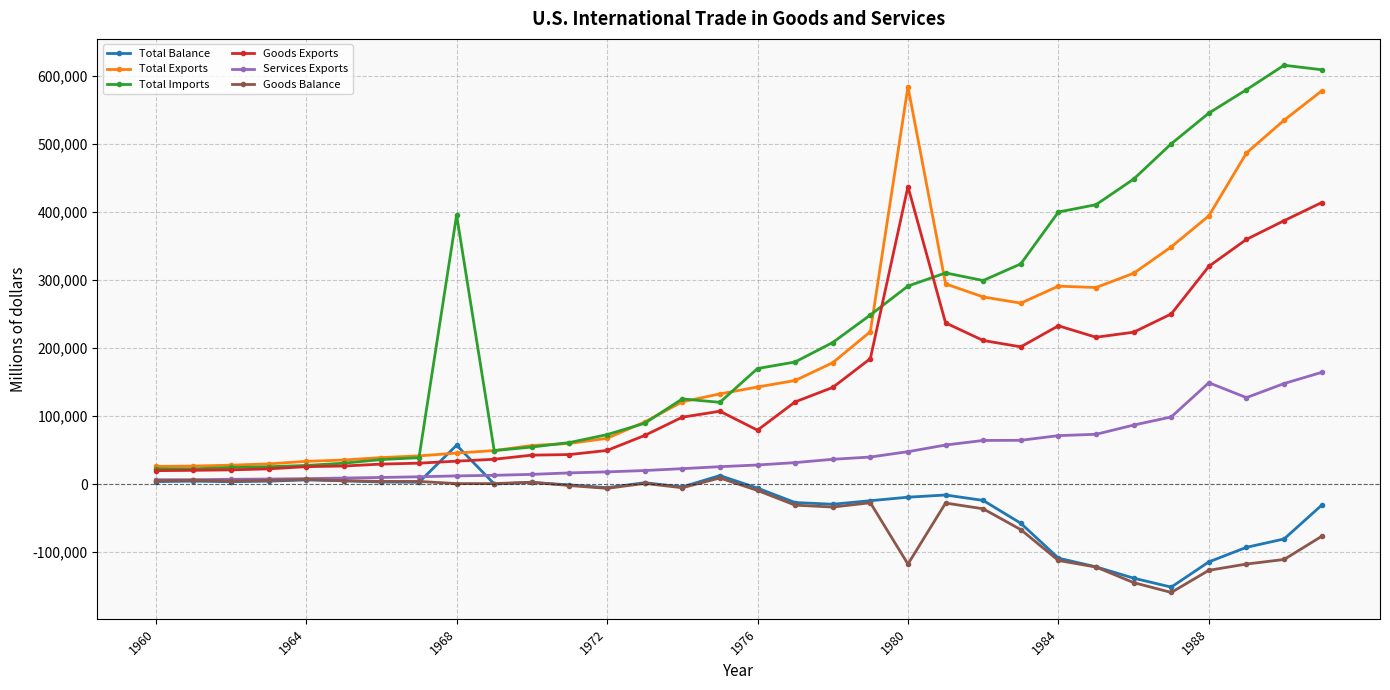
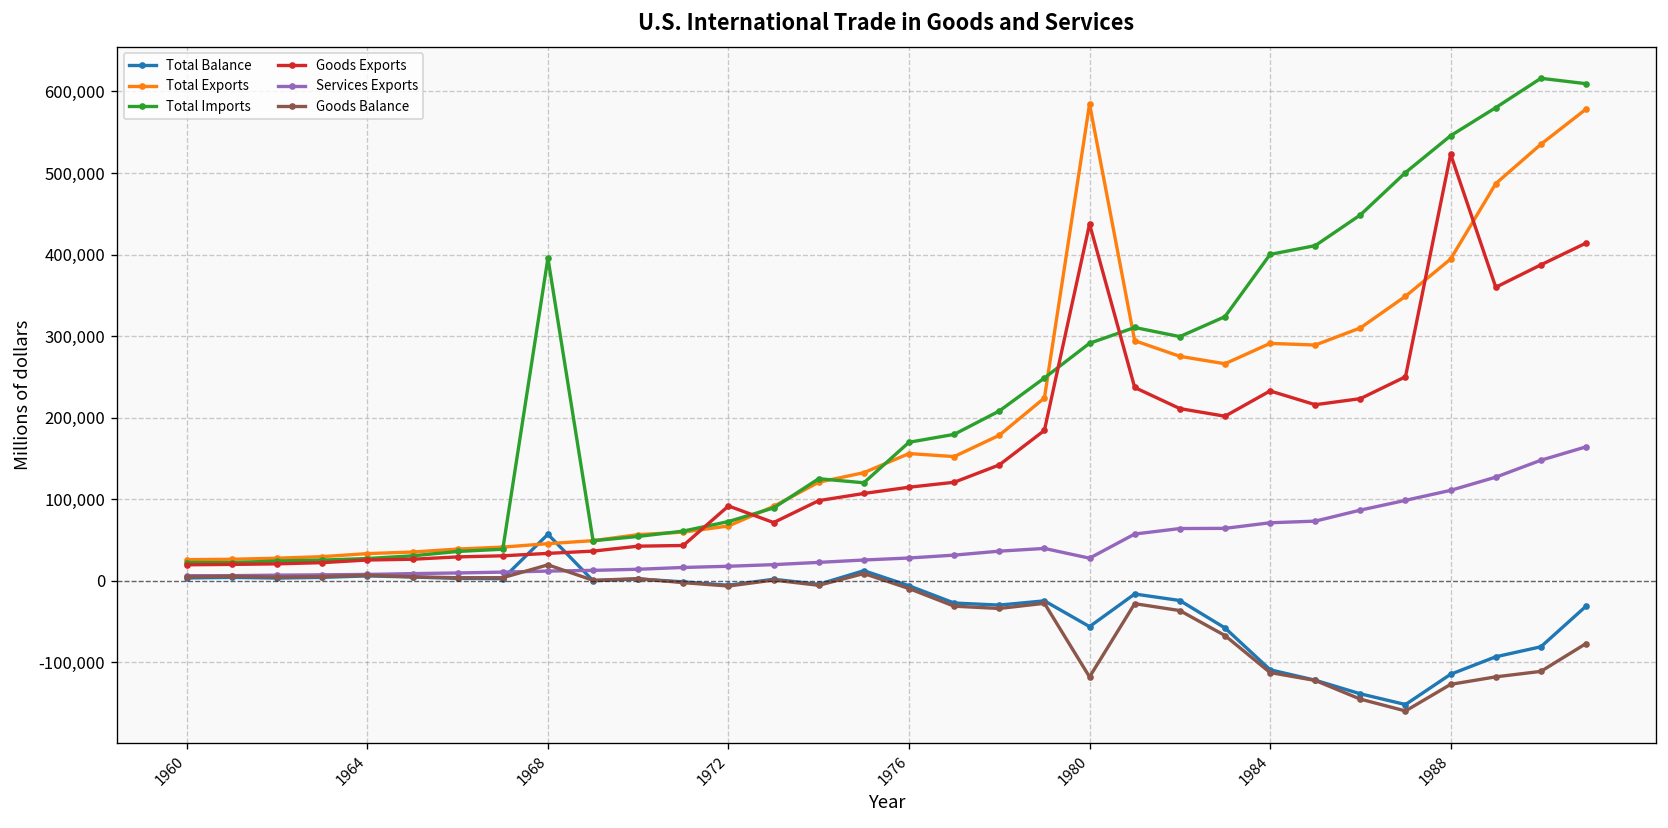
  {
    "Total Balance": {
      "1968": "60,000",
-     "1980": "-20,000",
+     "1980": "-60,000",
      "1988": "-110,000"
    },
    "Total Exports": {
      "1964": "30,000",
      "1968": "50,000",
      "1972": "70,000",
-     "1976": "140,000",
+     "1976": "160,000",
      "1980": "580,000",
      "1984": "290,000",
      "1988": "390,000"
    },
    "Total Imports": {
      "1968": "400,000",
      "1972": "70,000",
      "1976": "170,000",
      "1980": "290,000",
      "1984": "400,000",
      "1988": "550,000"
    },
    "Goods Exports": {
      "1968": "30,000",
-     "1972": "50,000",
-     "1976": "80,000",
+     "1972": "90,000",
+     "1976": "110,000",
      "1980": "440,000",
      "1984": "230,000",
-     "1988": "320,000"
+     "1988": "520,000"
    },
    "Services Exports": {
      "1968": "10,000",
      "1972": "20,000",
      "1976": "30,000",
-     "1980": "50,000",
+     "1980": "30,000",
      "1984": "70,000",
-     "1988": "150,000"
+     "1988": "110,000"
    },
    "Goods Balance": {
-     "1968": "0",
+     "1968": "20,000",
      "1980": "-120,000",
      "1988": "-130,000"
    }
  }
